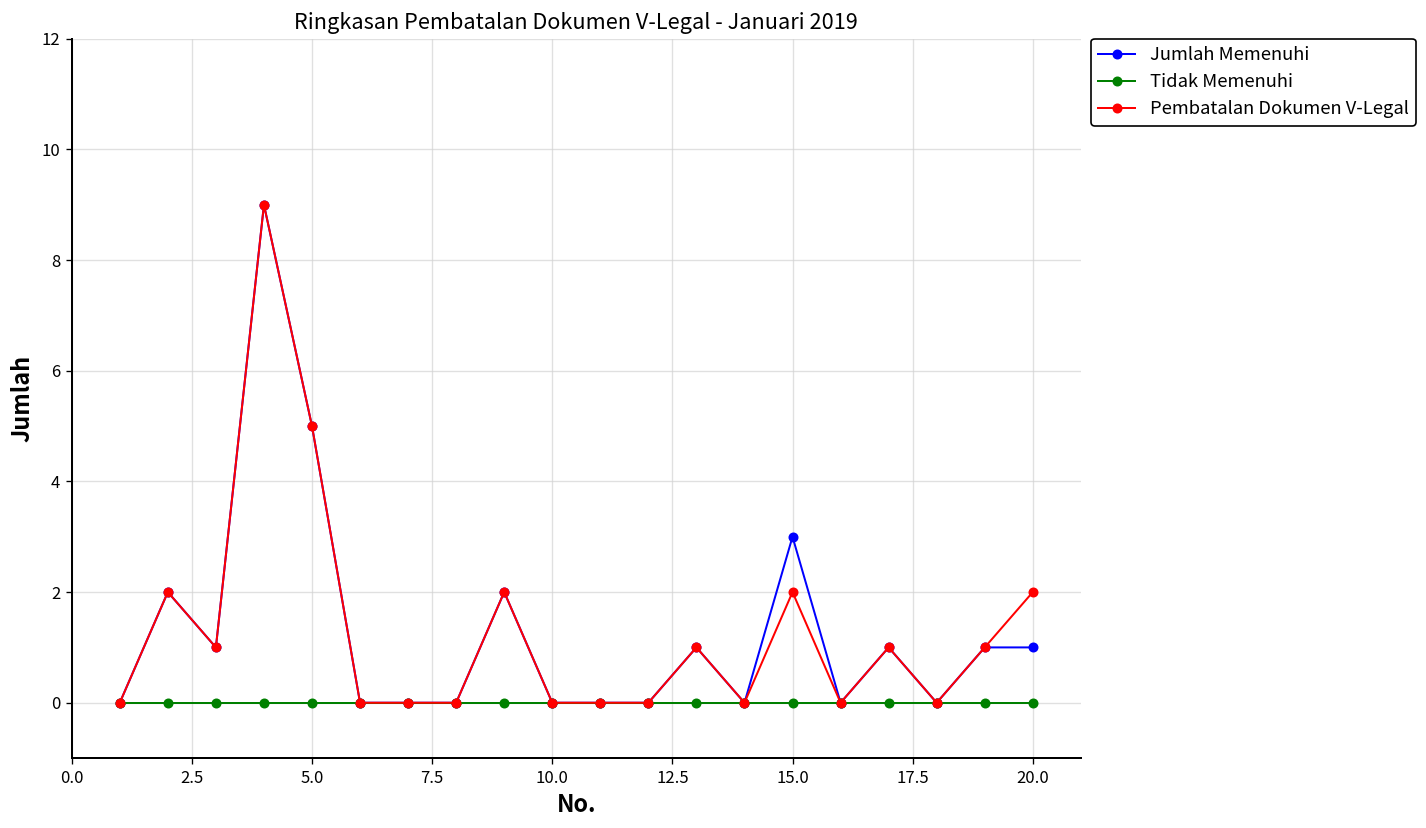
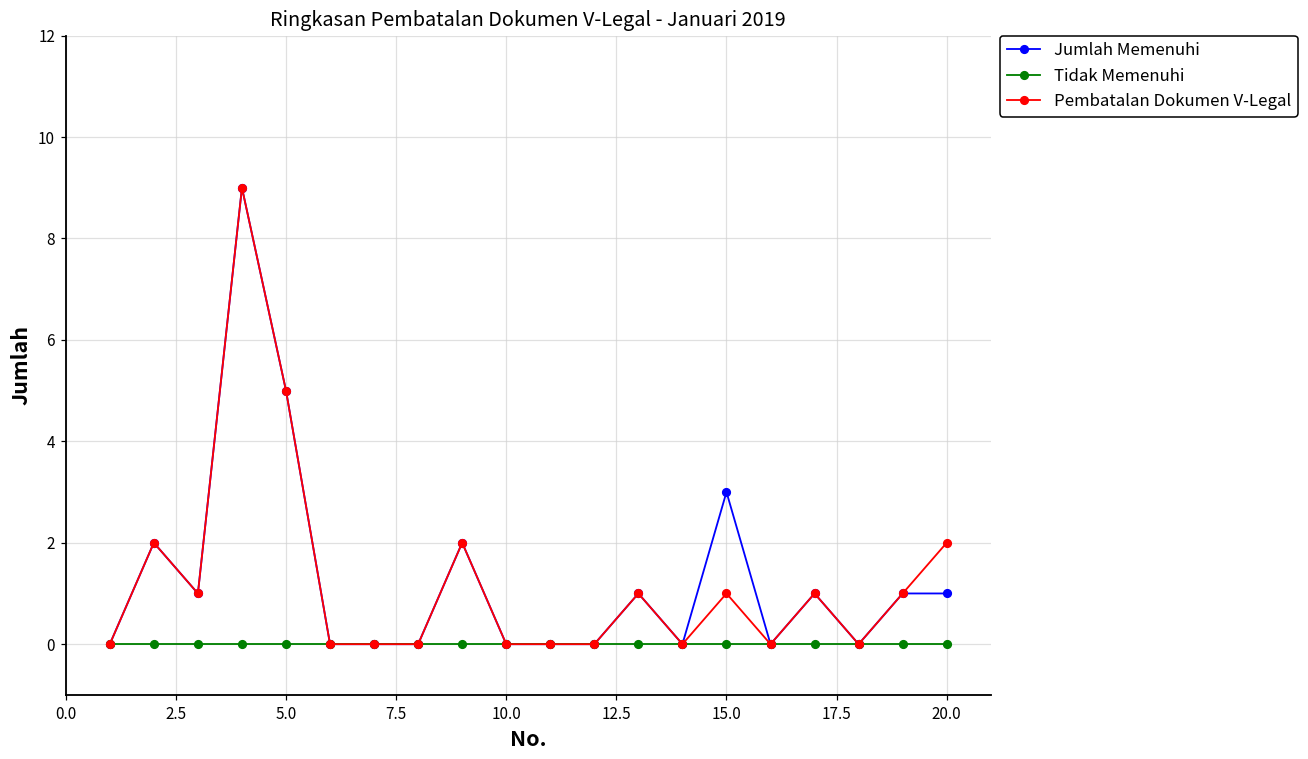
  {
    "Jumlah Memenuhi": {
      "15.0": 3,
      "20.0": 1
    },
    "Tidak Memenuhi": {
      "5.0": 0,
      "15.0": 0,
      "20.0": 0
    },
    "Pembatalan Dokumen V-Legal": {
-     "15.0": 2,
+     "15.0": 1,
      "20.0": 2
    }
  }
